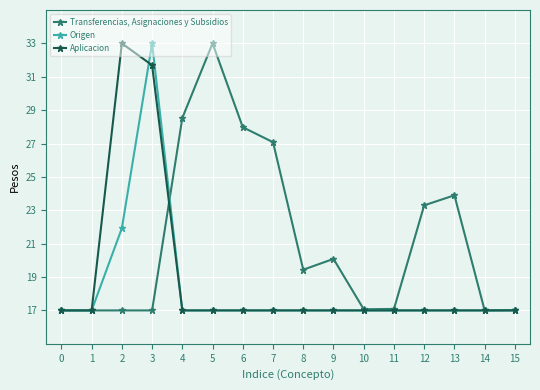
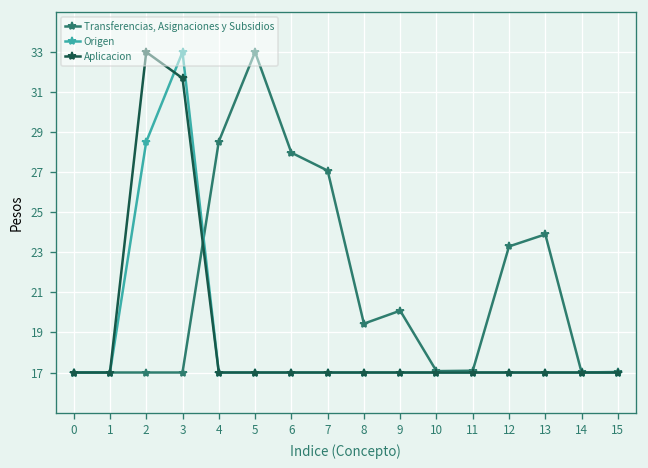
  {
    "Origen": {
-     "2": 21.9
+     "2": 28.5
    }
  }
